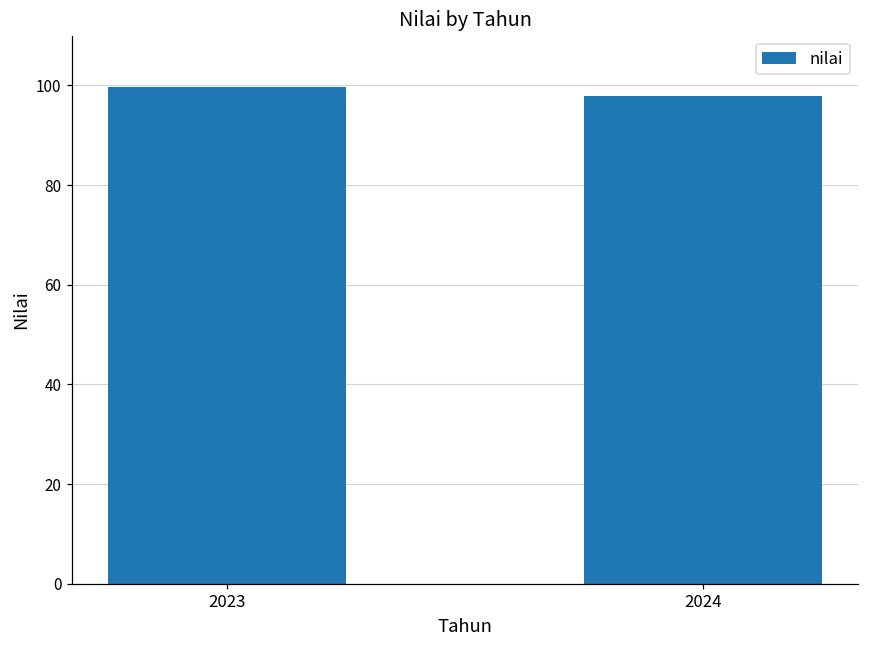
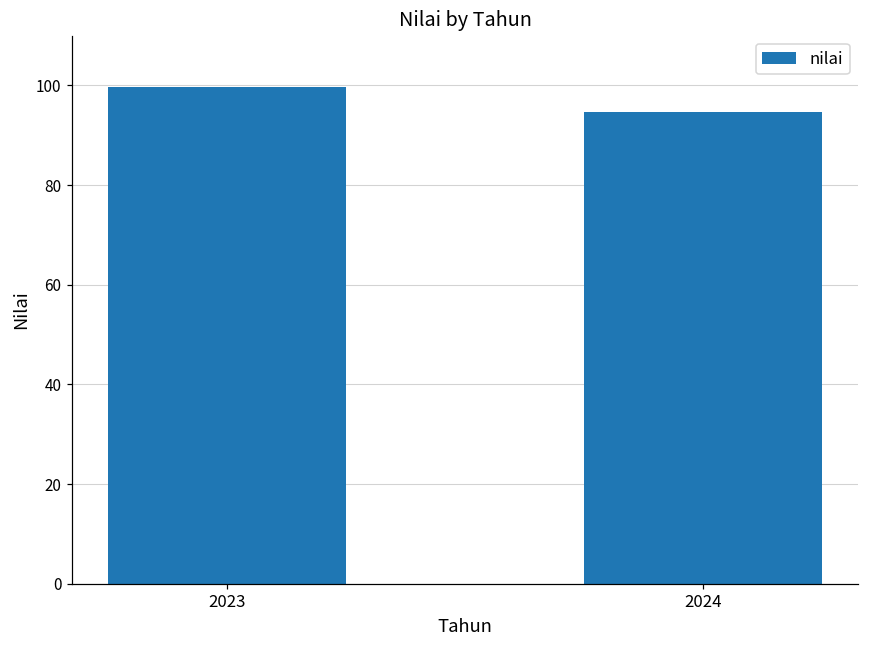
  {
    "2023": 100,
-   "2024": 98
+   "2024": 95
  }
